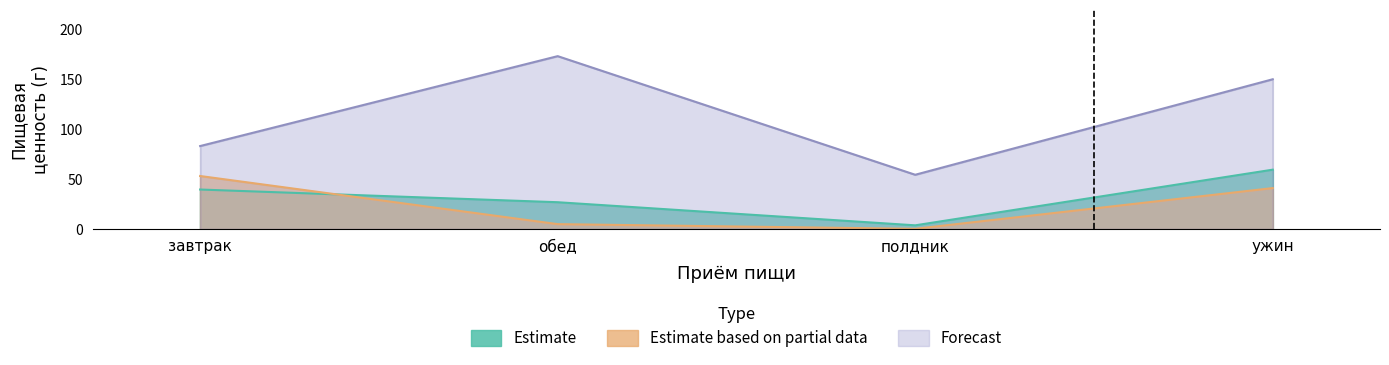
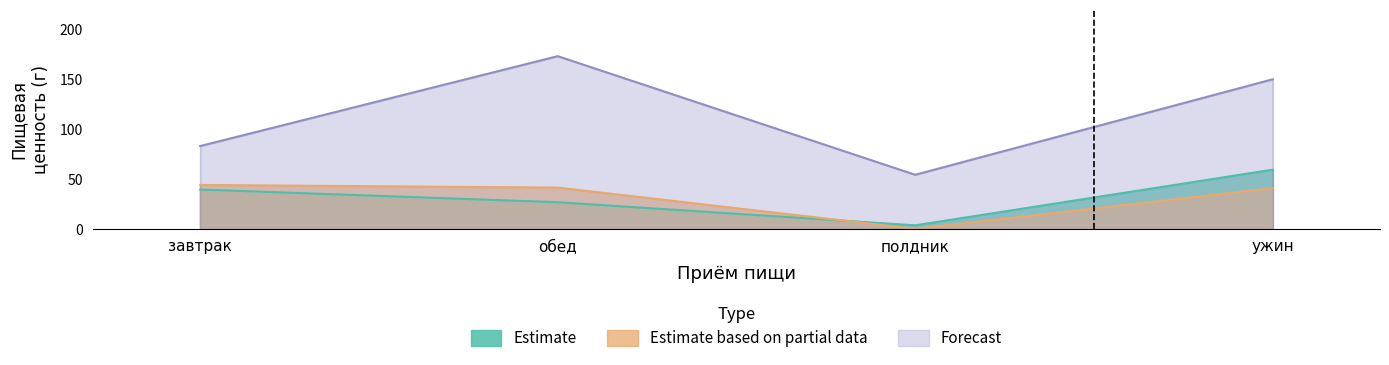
  {
    "Estimate": {
      "завтрак": 40,
      "обед": 30,
      "полдник": 0,
      "ужин": 60
    },
    "Estimate based on partial data": {
-     "завтрак": 50,
-     "обед": 0,
+     "завтрак": 40,
+     "обед": 40,
      "полдник": 0,
      "ужин": 40
    },
    "Forecast": {
      "завтрак": 80,
      "обед": 170,
      "полдник": 50,
      "ужин": 150
    }
  }
